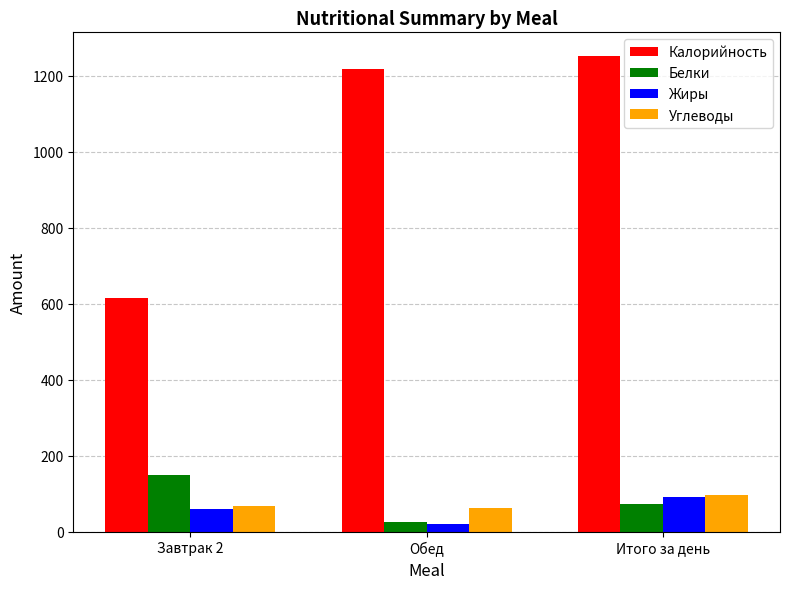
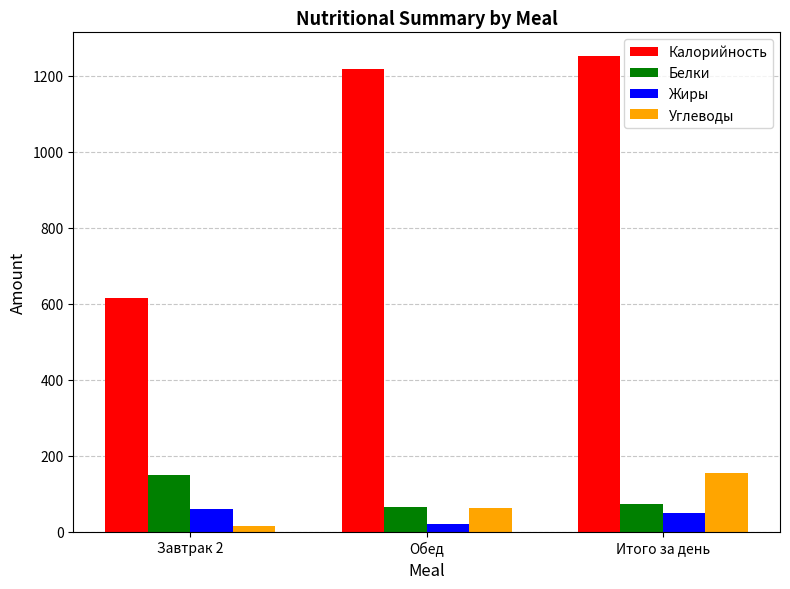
  {
    "Калорийность": {
      "Завтрак 2": 610,
      "Обед": 1220,
      "Итого за день": 1250
    },
    "Белки": {
      "Завтрак 2": 150,
-     "Обед": 30,
+     "Обед": 60,
      "Итого за день": 70
    },
    "Жиры": {
      "Завтрак 2": 60,
      "Обед": 20,
-     "Итого за день": 90
+     "Итого за день": 50
    },
    "Углеводы": {
-     "Завтрак 2": 70,
+     "Завтрак 2": 10,
      "Обед": 60,
-     "Итого за день": 100
+     "Итого за день": 150
    }
  }
